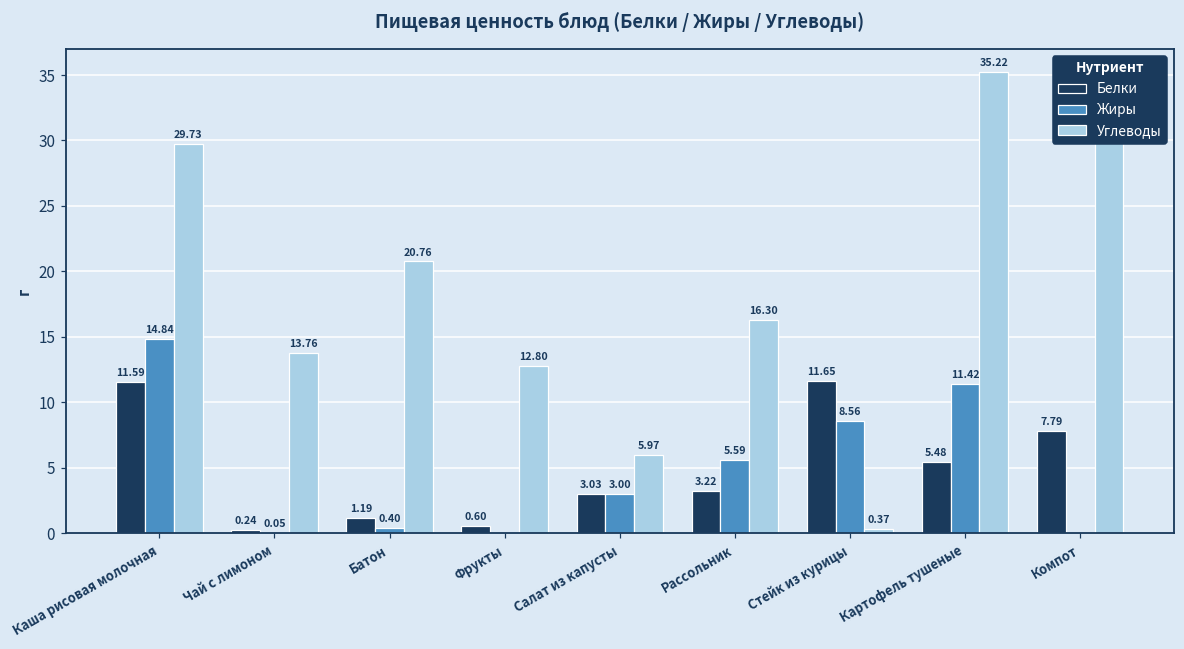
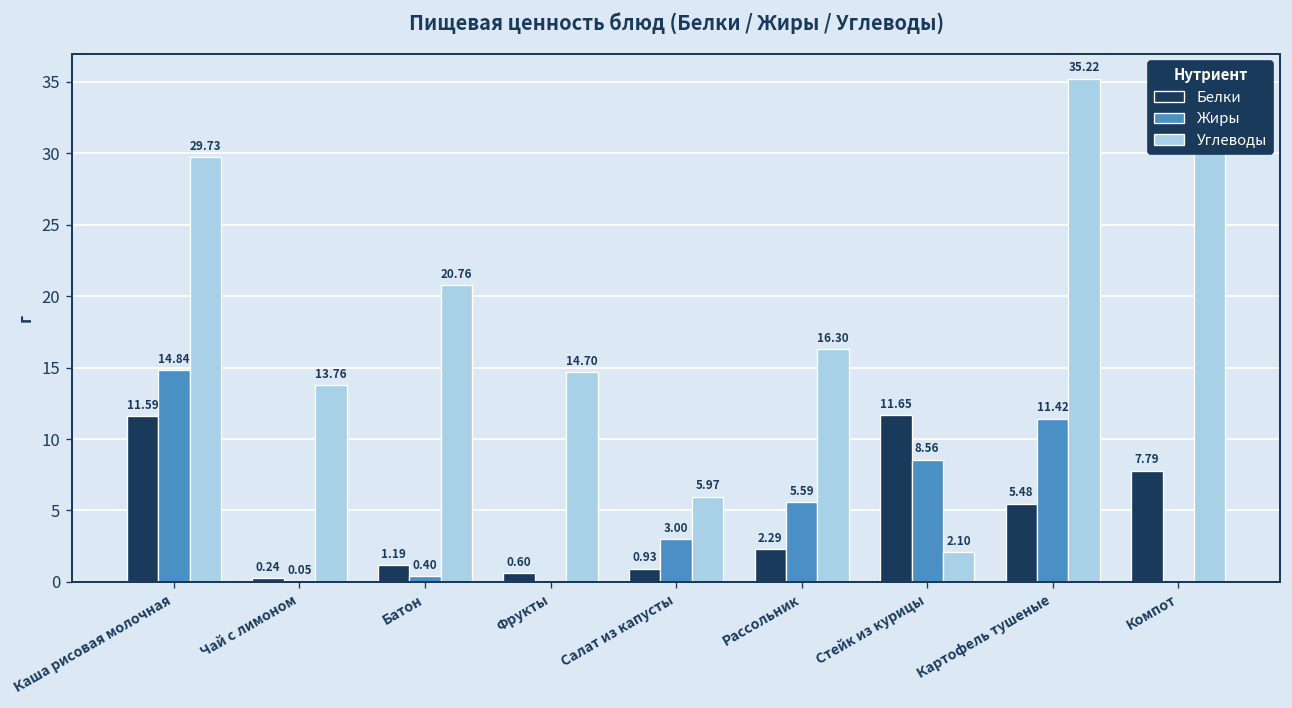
  {
    "Белки": {
      "Каша рисовая молочная": 11.59,
      "Чай с лимоном": 0.24,
      "Батон": 1.19,
      "Фрукты": 0.60,
-     "Салат из капусты": 3.03,
-     "Рассольник": 3.22,
+     "Салат из капусты": 0.93,
+     "Рассольник": 2.29,
      "Стейк из курицы": 11.65,
      "Картофель тушеные": 5.48,
      "Компот": 7.79
    },
    "Жиры": {
      "Каша рисовая молочная": 14.84,
      "Чай с лимоном": 0.05,
      "Батон": 0.40,
      "Салат из капусты": 3.00,
      "Рассольник": 5.59,
      "Стейк из курицы": 8.56,
      "Картофель тушеные": 11.42
    },
    "Углеводы": {
      "Каша рисовая молочная": 29.73,
      "Чай с лимоном": 13.76,
      "Батон": 20.76,
-     "Фрукты": 12.80,
+     "Фрукты": 14.70,
      "Салат из капусты": 5.97,
      "Рассольник": 16.30,
-     "Стейк из курицы": 0.37,
+     "Стейк из курицы": 2.10,
      "Картофель тушеные": 35.22
    }
  }
